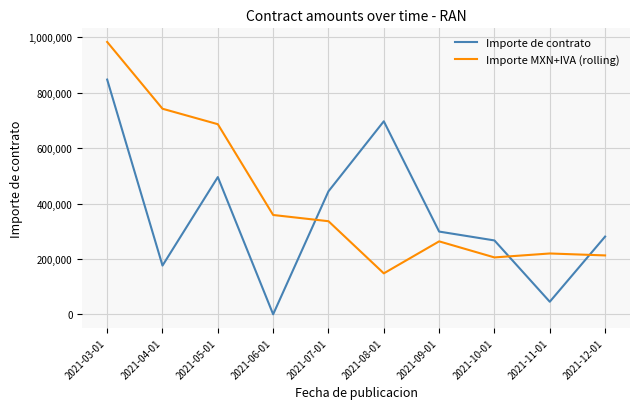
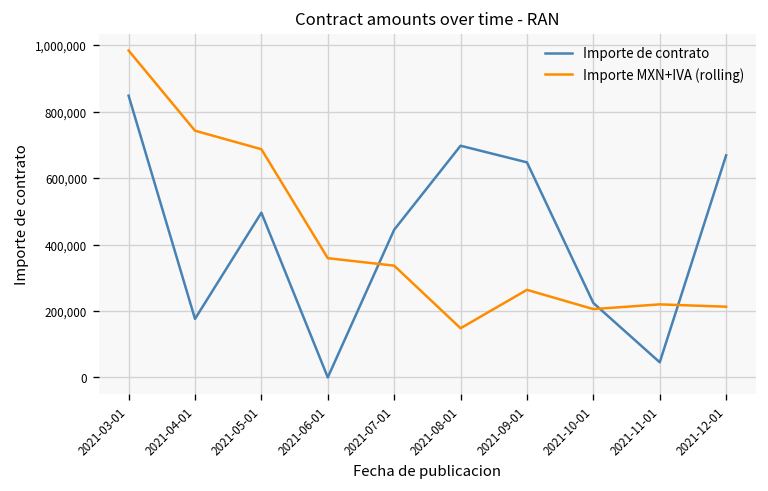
  {
    "Importe de contrato": {
      "2021-03-01": "850,000",
      "2021-04-01": "180,000",
      "2021-05-01": "500,000",
      "2021-06-01": "0",
      "2021-07-01": "440,000",
      "2021-08-01": "700,000",
-     "2021-09-01": "300,000",
-     "2021-10-01": "270,000",
+     "2021-09-01": "650,000",
+     "2021-10-01": "220,000",
      "2021-11-01": "50,000",
-     "2021-12-01": "280,000"
+     "2021-12-01": "670,000"
    },
    "Importe MXN+IVA (rolling)": {
      "2021-03-01": "980,000",
      "2021-04-01": "740,000",
      "2021-05-01": "690,000",
      "2021-06-01": "360,000",
      "2021-07-01": "340,000",
      "2021-08-01": "150,000",
      "2021-09-01": "260,000",
      "2021-10-01": "210,000",
      "2021-11-01": "220,000",
      "2021-12-01": "210,000"
    }
  }
